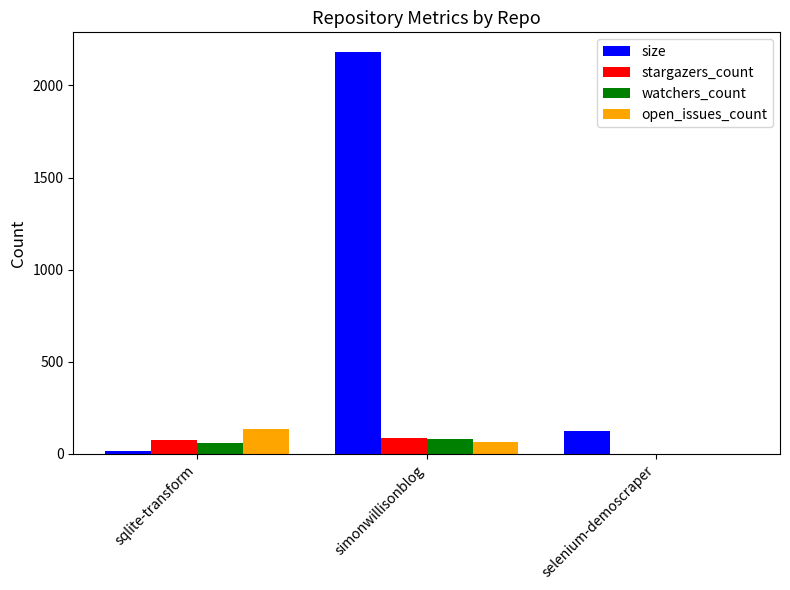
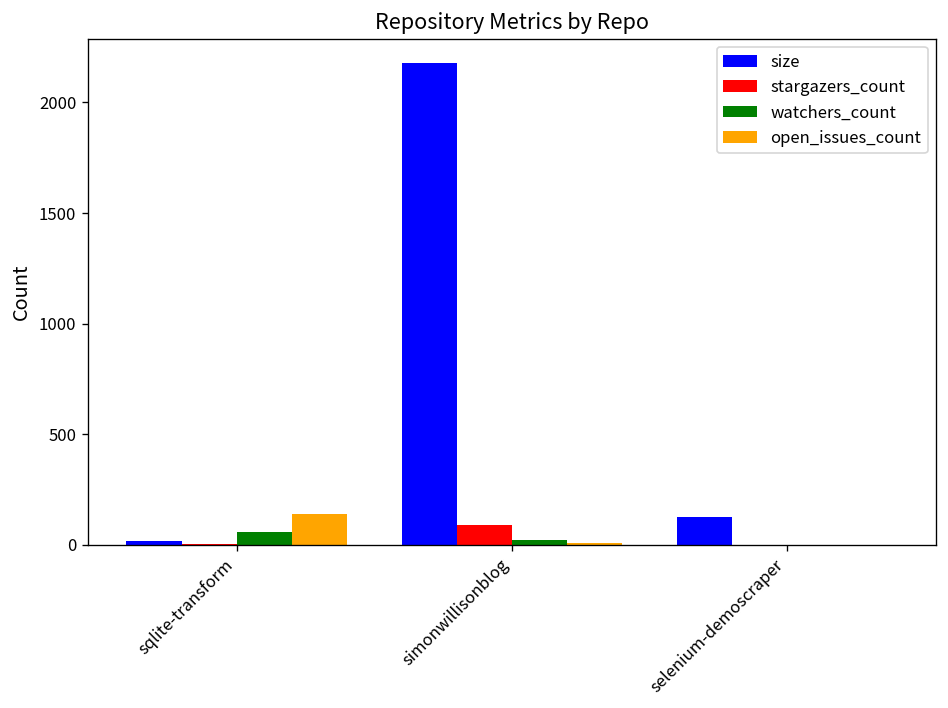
  {
    "size": {
      "sqlite-transform": 20,
      "simonwillisonblog": 2180,
      "selenium-demoscraper": 130
    },
    "stargazers_count": {
-     "sqlite-transform": 70,
+     "sqlite-transform": 0,
      "simonwillisonblog": 90,
      "selenium-demoscraper": 0
    },
    "watchers_count": {
      "sqlite-transform": 60,
-     "simonwillisonblog": 80,
+     "simonwillisonblog": 20,
      "selenium-demoscraper": 0
    },
    "open_issues_count": {
      "sqlite-transform": 140,
-     "simonwillisonblog": 70,
+     "simonwillisonblog": 10,
      "selenium-demoscraper": 0
    }
  }
